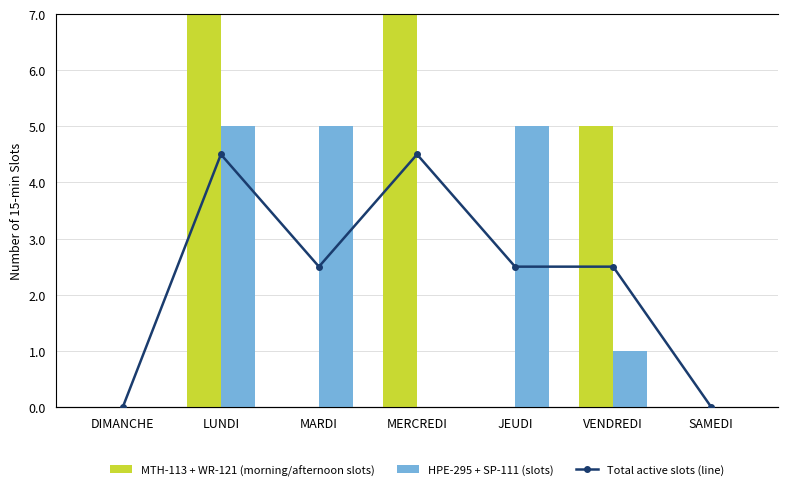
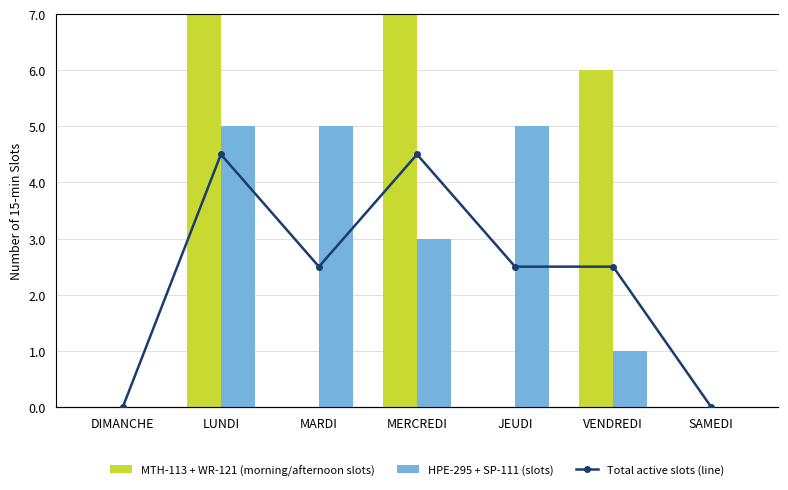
  {
    "MTH-113 + WR-121 (morning/afternoon slots)": {
      "DIMANCHE": 0,
      "MARDI": 0,
      "JEUDI": 0,
-     "VENDREDI": 5,
+     "VENDREDI": 6,
      "SAMEDI": 0
    },
    "HPE-295 + SP-111 (slots)": {
      "DIMANCHE": 0,
      "LUNDI": 5,
      "MARDI": 5,
-     "MERCREDI": 0,
+     "MERCREDI": 3,
      "JEUDI": 5,
      "VENDREDI": 1,
      "SAMEDI": 0
    }
  }
